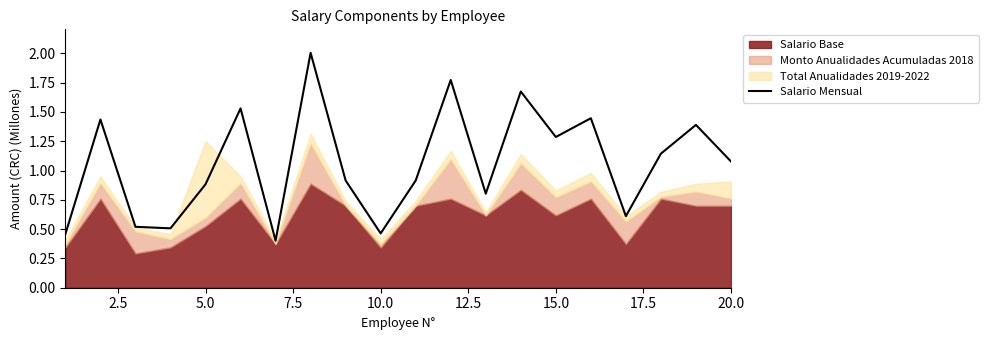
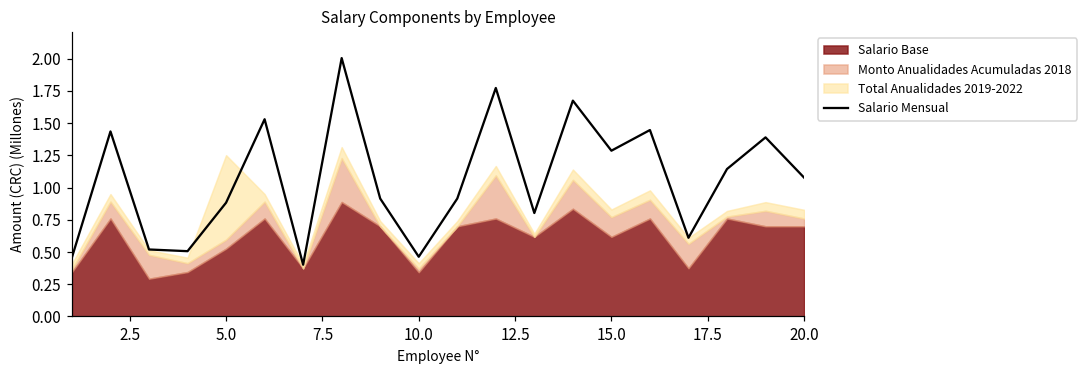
  {
    "Salario Mensual": {
      "5.0": 0.88,
      "10.0": 0.46,
      "15.0": 1.29,
      "20.0": 1.08
    },
    "Salario Base": {
      "5.0": 0.53,
      "10.0": 0.34,
      "15.0": 0.62,
      "20.0": 0.70
    },
    "Monto Anualidades Acumuladas 2018": {
      "5.0": 0.07,
      "10.0": 0.03,
      "15.0": 0.15,
      "20.0": 0.06
    },
    "Total Anualidades 2019-2022": {
      "5.0": 0.66,
      "10.0": 0.04,
      "15.0": 0.06,
-     "20.0": 0.15
+     "20.0": 0.07
    }
  }
